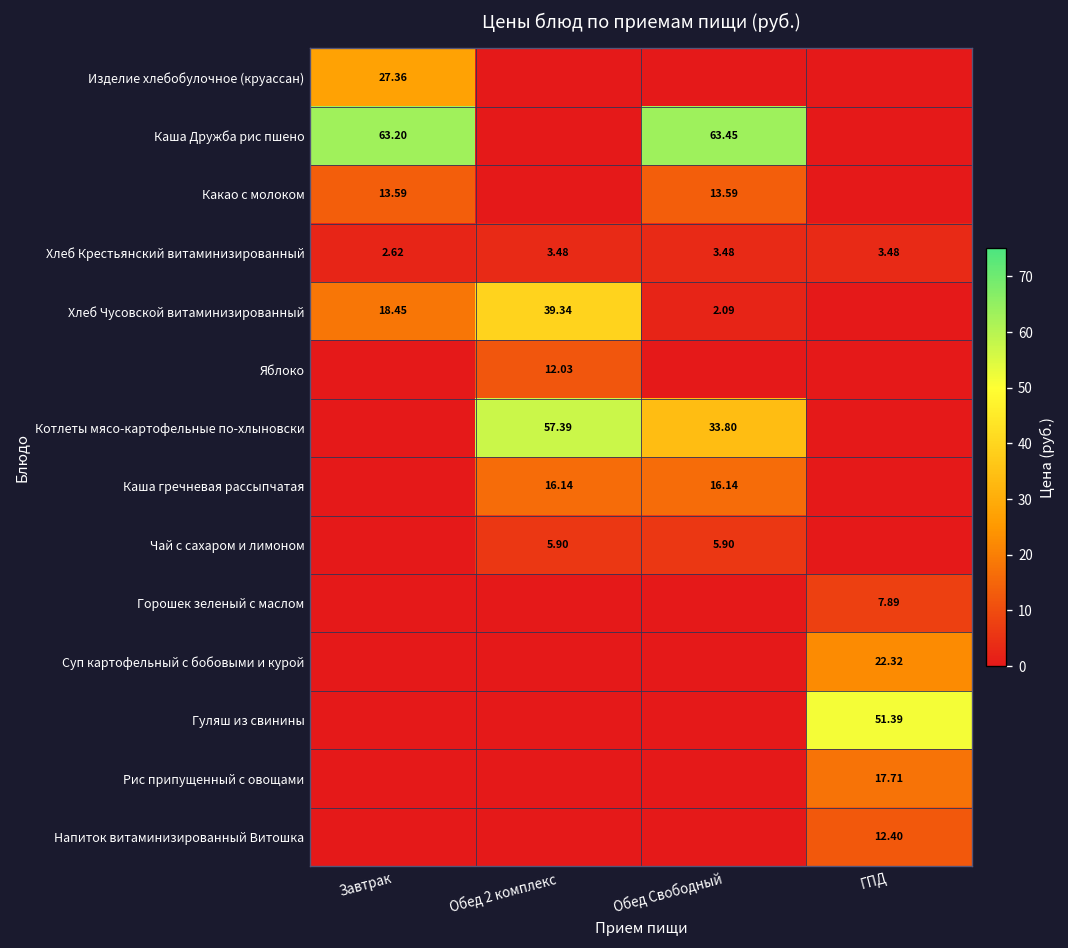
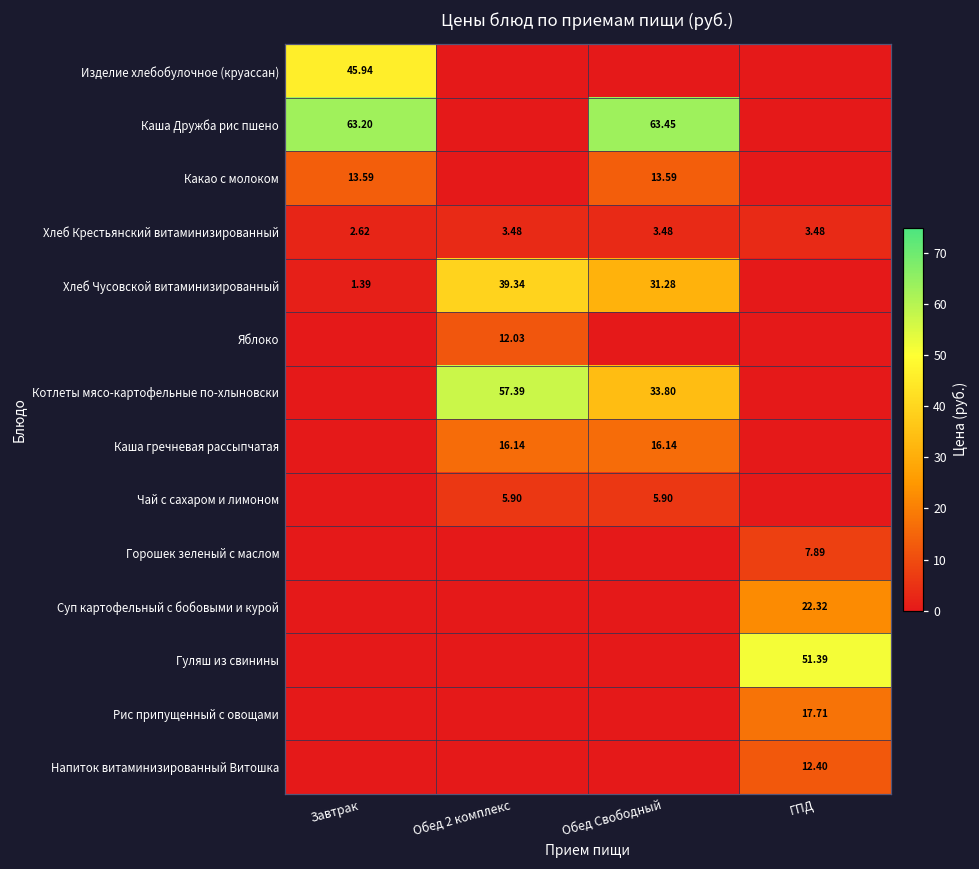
  {
    "Изделие хлебобулочное (круассан)": {
-     "Завтрак": 27.36
+     "Завтрак": 45.94
    },
    "Каша Дружба рис пшено": {
      "Завтрак": 63.20,
      "Обед Свободный": 63.45
    },
    "Какао с молоком": {
      "Завтрак": 13.59,
      "Обед Свободный": 13.59
    },
    "Хлеб Крестьянский витаминизированный": {
      "Завтрак": 2.62,
      "Обед 2 комплекс": 3.48,
      "Обед Свободный": 3.48,
      "ГПД": 3.48
    },
    "Хлеб Чусовской витаминизированный": {
-     "Завтрак": 18.45,
+     "Завтрак": 1.39,
      "Обед 2 комплекс": 39.34,
-     "Обед Свободный": 2.09
+     "Обед Свободный": 31.28
    },
    "Яблоко": {
      "Обед 2 комплекс": 12.03
    },
    "Котлеты мясо-картофельные по-хлыновски": {
      "Обед 2 комплекс": 57.39,
      "Обед Свободный": 33.80
    },
    "Каша гречневая рассыпчатая": {
      "Обед 2 комплекс": 16.14,
      "Обед Свободный": 16.14
    },
    "Чай с сахаром и лимоном": {
      "Обед 2 комплекс": 5.90,
      "Обед Свободный": 5.90
    },
    "Горошек зеленый с маслом": {
      "ГПД": 7.89
    },
    "Суп картофельный с бобовыми и курой": {
      "ГПД": 22.32
    },
    "Гуляш из свинины": {
      "ГПД": 51.39
    },
    "Рис припущенный с овощами": {
      "ГПД": 17.71
    },
    "Напиток витаминизированный Витошка": {
      "ГПД": 12.40
    }
  }
